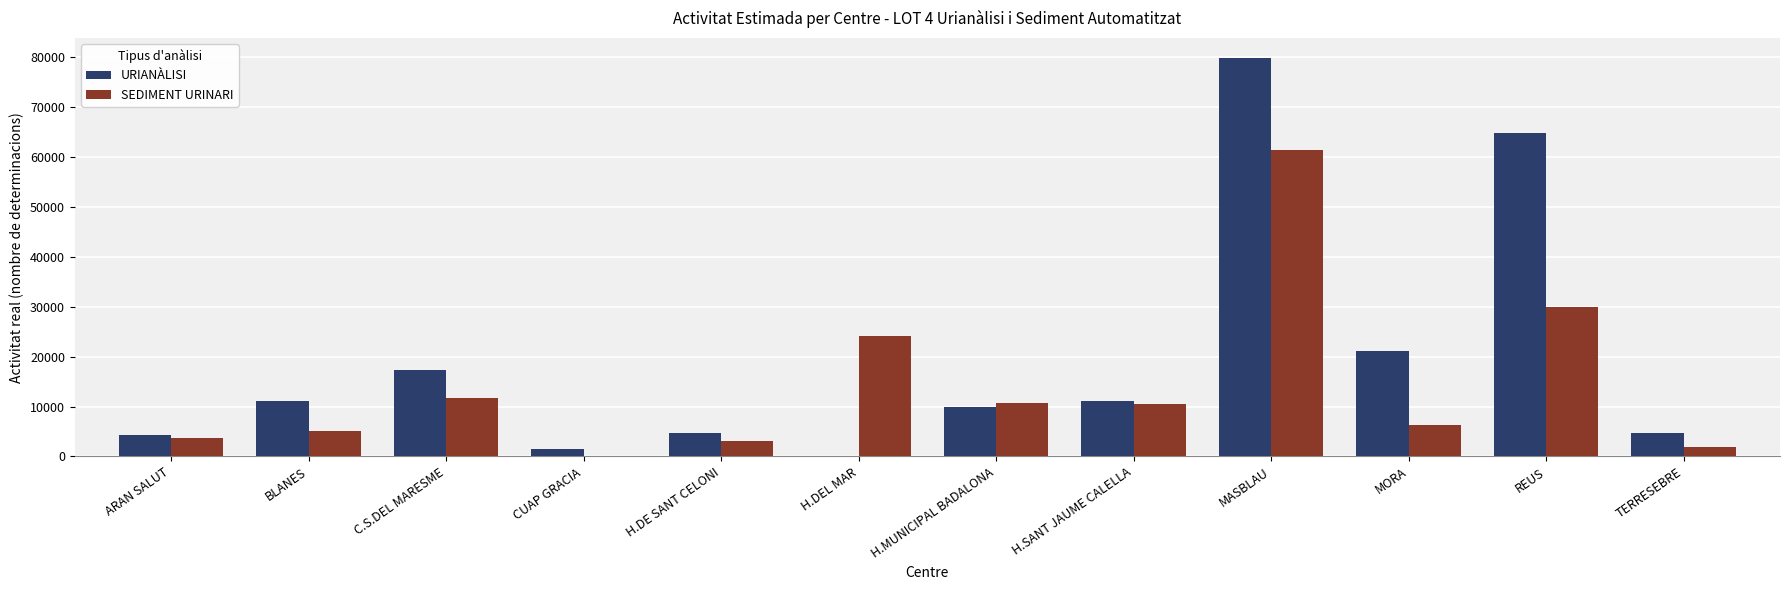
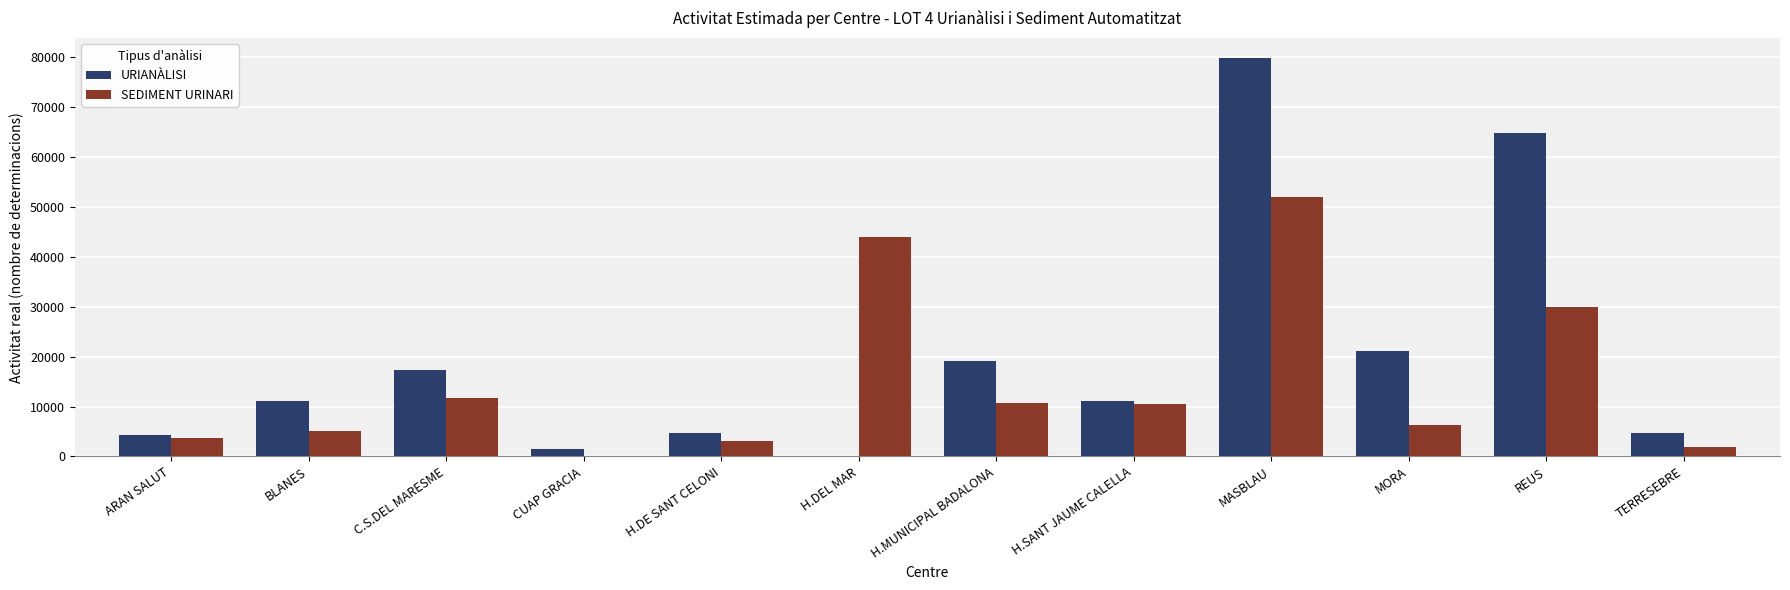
  {
    "URIANÀLISI": {
      "ARAN SALUT": 4000,
      "BLANES": 11000,
      "C.S.DEL MARESME": 17000,
      "CUAP GRACIA": 1000,
      "H.DE SANT CELONI": 5000,
-     "H.MUNICIPAL BADALONA": 10000,
+     "H.MUNICIPAL BADALONA": 19000,
      "H.SANT JAUME CALELLA": 11000,
      "MASBLAU": 80000,
      "MORA": 21000,
      "REUS": 65000,
      "TERRESEBRE": 5000
    },
    "SEDIMENT URINARI": {
      "ARAN SALUT": 4000,
      "BLANES": 5000,
      "C.S.DEL MARESME": 12000,
      "CUAP GRACIA": 0,
      "H.DE SANT CELONI": 3000,
-     "H.DEL MAR": 24000,
+     "H.DEL MAR": 44000,
      "H.MUNICIPAL BADALONA": 11000,
      "H.SANT JAUME CALELLA": 11000,
-     "MASBLAU": 61000,
+     "MASBLAU": 52000,
      "MORA": 6000,
      "REUS": 30000,
      "TERRESEBRE": 2000
    }
  }
